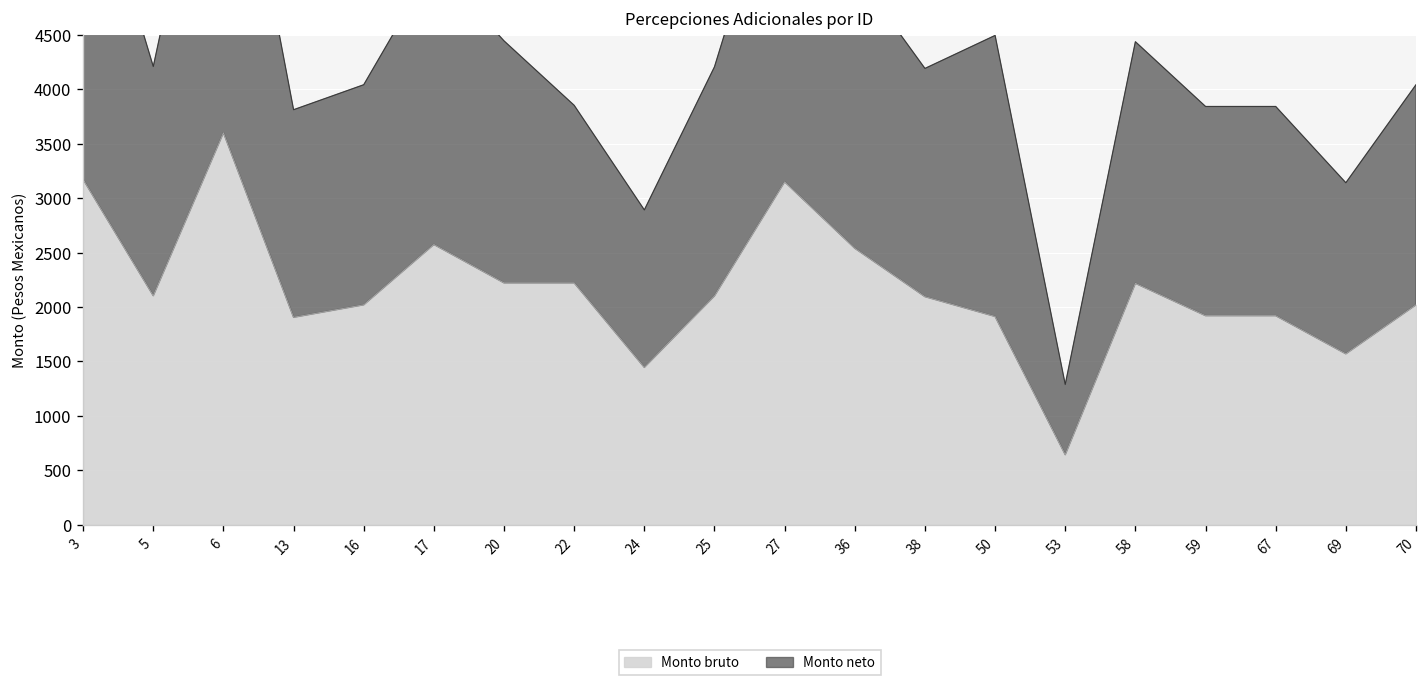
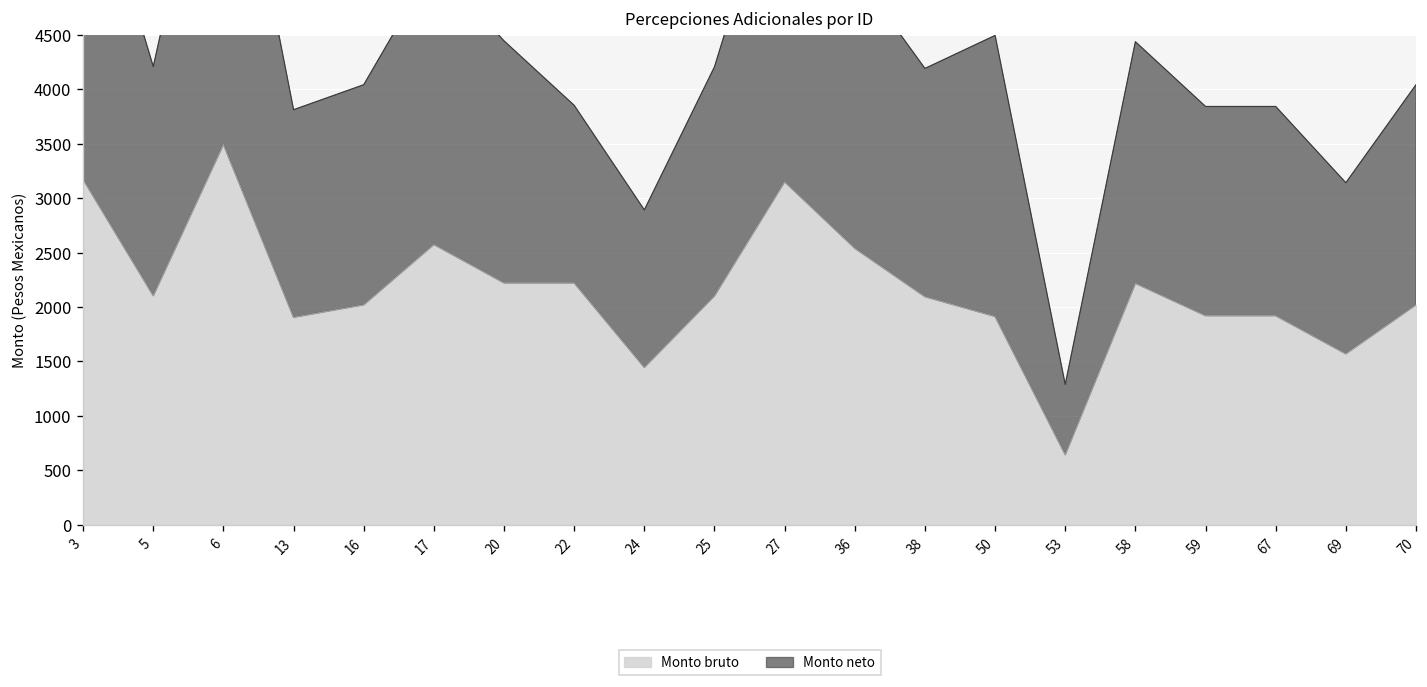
  {
    "Monto bruto": {
      "3": 3200,
      "5": 2100,
-     "6": 3600,
+     "6": 3500,
      "13": 1900,
      "16": 2000,
      "17": 2600,
      "20": 2200,
      "22": 2200,
      "24": 1400,
      "25": 2100,
      "27": 3200,
      "36": 2500,
      "38": 2100,
      "50": 1900,
      "53": 600,
      "58": 2200,
      "59": 1900,
      "67": 1900,
      "69": 1600,
      "70": 2000
    },
    "Monto neto": {
      "5": 2100,
      "13": 1900,
      "16": 2000,
      "20": 2200,
      "22": 1600,
      "24": 1400,
      "25": 2100,
      "38": 2100,
      "50": 2600,
      "53": 600,
      "58": 2200,
      "59": 1900,
      "67": 1900,
      "69": 1600,
      "70": 2000
    }
  }
